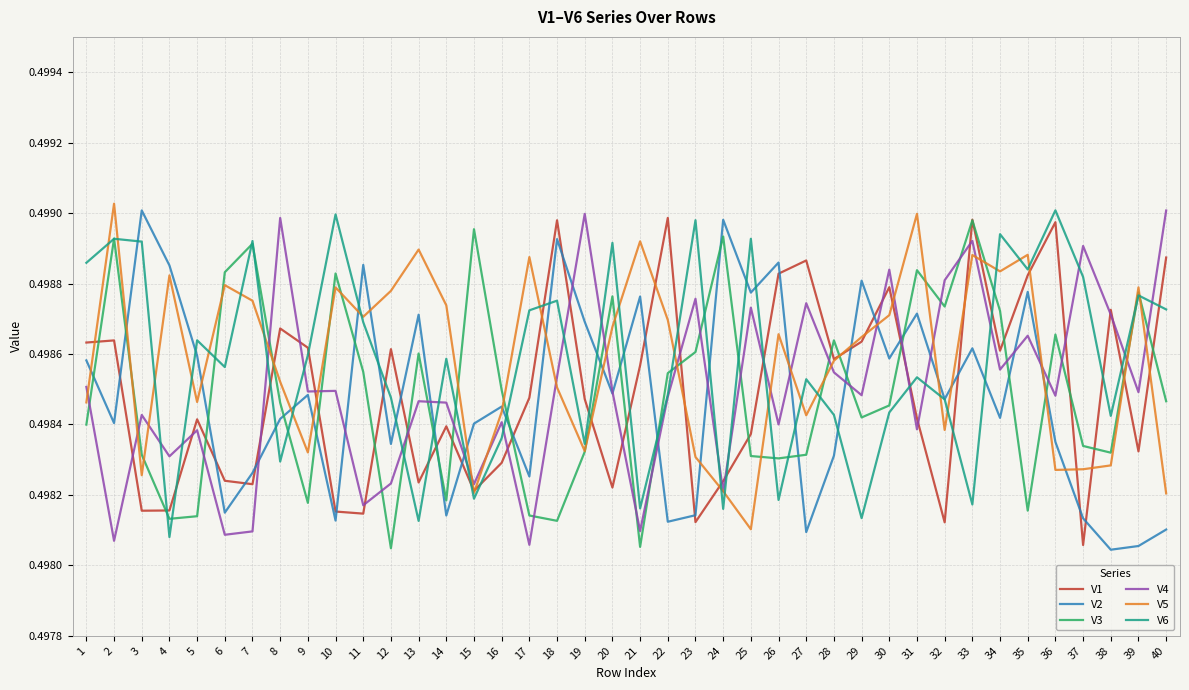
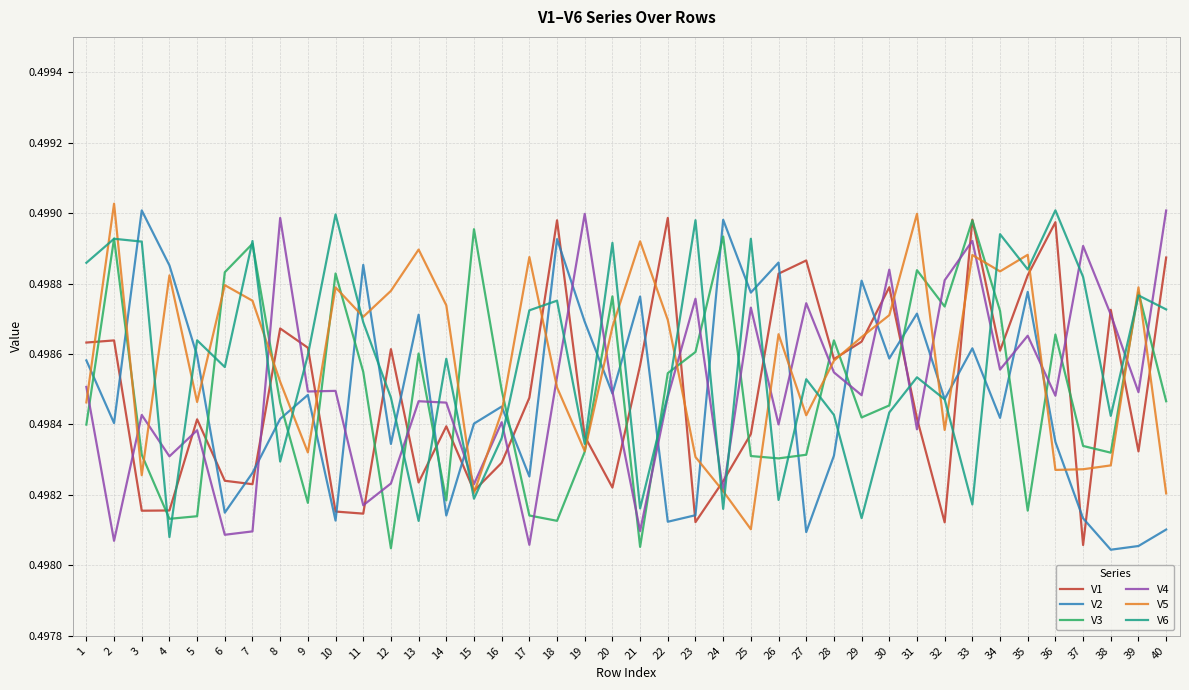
  {
    "V1": {
      "1": 0.49863,
      "2": 0.49864,
      "3": 0.49816,
      "4": 0.49816,
      "5": 0.49841,
      "6": 0.49824,
      "7": 0.49823,
      "8": 0.49867,
      "9": 0.49862,
      "10": 0.49815,
      "11": 0.49815,
      "12": 0.49861,
      "13": 0.49824,
      "14": 0.49839,
      "16": 0.49829,
      "17": 0.49848,
      "18": 0.49898,
-     "19": 0.49847,
+     "19": 0.49837,
      "20": 0.49822,
      "21": 0.49857,
      "22": 0.49899,
      "23": 0.49812,
      "24": 0.49824,
      "25": 0.49837,
      "26": 0.49883,
      "27": 0.49887,
      "29": 0.49863,
      "30": 0.49879,
      "31": 0.49842,
      "32": 0.49812,
      "34": 0.49861,
      "35": 0.49882,
      "36": 0.49897,
      "37": 0.49806,
      "38": 0.49873,
      "39": 0.49832,
      "40": 0.49887
    },
    "V2": {
      "1": 0.49858,
      "2": 0.49840,
      "3": 0.49901,
      "4": 0.49885,
      "5": 0.49860,
      "6": 0.49815,
      "7": 0.49826,
      "8": 0.49842,
      "9": 0.49848,
      "10": 0.49813,
      "11": 0.49885,
      "12": 0.49834,
      "13": 0.49871,
      "14": 0.49814,
      "15": 0.49840,
      "16": 0.49845,
      "17": 0.49825,
      "18": 0.49893,
      "19": 0.49869,
      "21": 0.49876,
      "22": 0.49812,
      "23": 0.49814,
      "24": 0.49898,
      "25": 0.49877,
      "26": 0.49886,
      "27": 0.49809,
      "28": 0.49831,
      "29": 0.49881,
      "30": 0.49859,
      "31": 0.49871,
      "33": 0.49862,
      "34": 0.49842,
      "35": 0.49878,
      "36": 0.49835,
      "37": 0.49813,
      "38": 0.49804,
      "39": 0.49805,
      "40": 0.49810
    },
    "V4": {
      "1": 0.49851,
      "2": 0.49807,
      "3": 0.49843,
      "4": 0.49831,
      "5": 0.49838,
      "6": 0.49809,
      "7": 0.49810,
      "8": 0.49899,
      "9": 0.49849,
      "10": 0.49850,
      "11": 0.49817,
      "12": 0.49823,
      "13": 0.49847,
      "14": 0.49846,
      "15": 0.49823,
      "16": 0.49841,
      "17": 0.49806,
      "18": 0.49854,
      "19": 0.49900,
      "21": 0.49810,
      "23": 0.49876,
      "25": 0.49873,
      "26": 0.49840,
      "27": 0.49874,
      "28": 0.49855,
      "29": 0.49848,
      "30": 0.49884,
      "31": 0.49839,
      "32": 0.49881,
      "33": 0.49892,
      "34": 0.49856,
      "35": 0.49865,
      "36": 0.49848,
      "37": 0.49891,
      "38": 0.49871,
      "39": 0.49849,
      "40": 0.49901
    },
    "V5": {
      "1": 0.49846,
      "2": 0.49903,
      "3": 0.49826,
      "4": 0.49882,
      "5": 0.49846,
      "6": 0.49880,
      "7": 0.49875,
      "8": 0.49852,
      "9": 0.49832,
      "10": 0.49879,
      "11": 0.49871,
      "12": 0.49878,
      "13": 0.49890,
      "14": 0.49874,
      "16": 0.49844,
      "17": 0.49887,
      "18": 0.49850,
      "20": 0.49868,
      "21": 0.49892,
      "22": 0.49870,
      "23": 0.49831,
      "25": 0.49810,
      "26": 0.49866,
      "27": 0.49843,
      "29": 0.49865,
      "30": 0.49871,
      "31": 0.49900,
      "32": 0.49838,
      "33": 0.49888,
      "34": 0.49883,
      "35": 0.49888,
      "36": 0.49827,
      "37": 0.49827,
      "38": 0.49828,
      "39": 0.49879,
      "40": 0.49820
    }
  }
